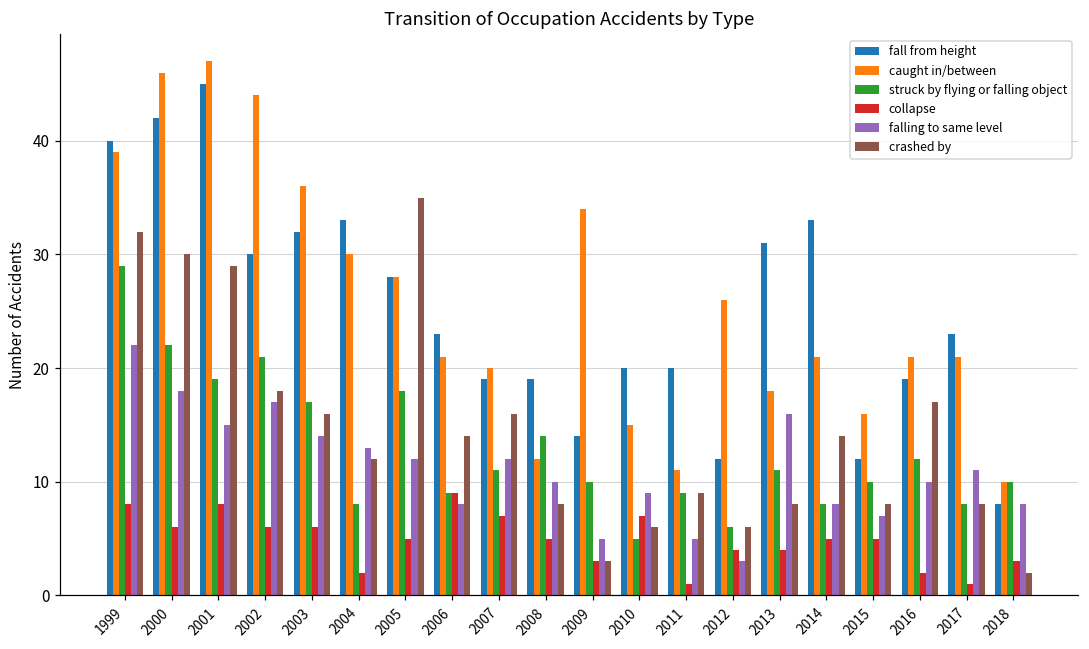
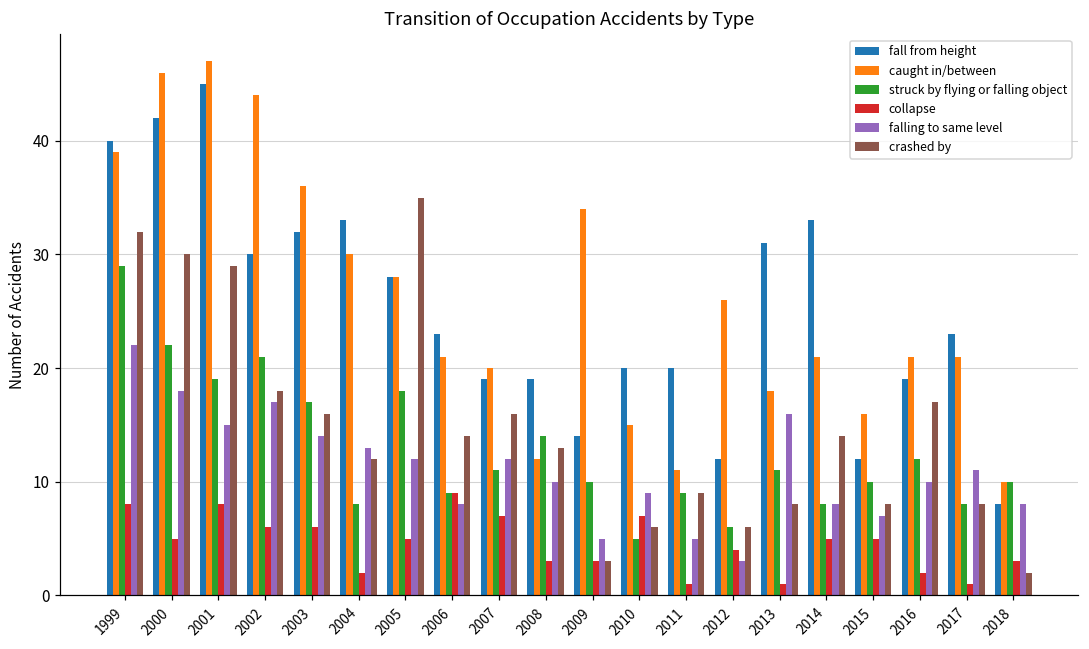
  {
    "fall from height": {
      "1999": 40,
      "2000": 42,
      "2001": 45,
      "2002": 30,
      "2003": 32,
      "2004": 33,
      "2005": 28,
      "2006": 23,
      "2007": 19,
      "2008": 19,
      "2009": 14,
      "2010": 20,
      "2011": 20,
      "2012": 12,
      "2013": 31,
      "2014": 33,
      "2015": 12,
      "2016": 19,
      "2017": 23,
      "2018": 8
    },
    "caught in/between": {
      "1999": 39,
      "2000": 46,
      "2001": 47,
      "2002": 44,
      "2003": 36,
      "2004": 30,
      "2005": 28,
      "2006": 21,
      "2007": 20,
      "2008": 12,
      "2009": 34,
      "2010": 15,
      "2011": 11,
      "2012": 26,
      "2013": 18,
      "2014": 21,
      "2015": 16,
      "2016": 21,
      "2017": 21,
      "2018": 10
    },
    "struck by flying or falling object": {
      "1999": 29,
      "2000": 22,
      "2001": 19,
      "2002": 21,
      "2003": 17,
      "2004": 8,
      "2005": 18,
      "2006": 9,
      "2007": 11,
      "2008": 14,
      "2009": 10,
      "2010": 5,
      "2011": 9,
      "2012": 6,
      "2013": 11,
      "2014": 8,
      "2015": 10,
      "2016": 12,
      "2017": 8,
      "2018": 10
    },
    "collapse": {
      "1999": 8,
-     "2000": 6,
+     "2000": 5,
      "2001": 8,
      "2002": 6,
      "2003": 6,
      "2004": 2,
      "2005": 5,
      "2006": 9,
      "2007": 7,
-     "2008": 5,
+     "2008": 3,
      "2009": 3,
      "2010": 7,
      "2011": 1,
      "2012": 4,
-     "2013": 4,
+     "2013": 1,
      "2014": 5,
      "2015": 5,
      "2016": 2,
      "2017": 1,
      "2018": 3
    },
    "falling to same level": {
      "1999": 22,
      "2000": 18,
      "2001": 15,
      "2002": 17,
      "2003": 14,
      "2004": 13,
      "2005": 12,
      "2006": 8,
      "2007": 12,
      "2008": 10,
      "2009": 5,
      "2010": 9,
      "2011": 5,
      "2012": 3,
      "2013": 16,
      "2014": 8,
      "2015": 7,
      "2016": 10,
      "2017": 11,
      "2018": 8
    },
    "crashed by": {
      "1999": 32,
      "2000": 30,
      "2001": 29,
      "2002": 18,
      "2003": 16,
      "2004": 12,
      "2005": 35,
      "2006": 14,
      "2007": 16,
-     "2008": 8,
+     "2008": 13,
      "2009": 3,
      "2010": 6,
      "2011": 9,
      "2012": 6,
      "2013": 8,
      "2014": 14,
      "2015": 8,
      "2016": 17,
      "2017": 8,
      "2018": 2
    }
  }
